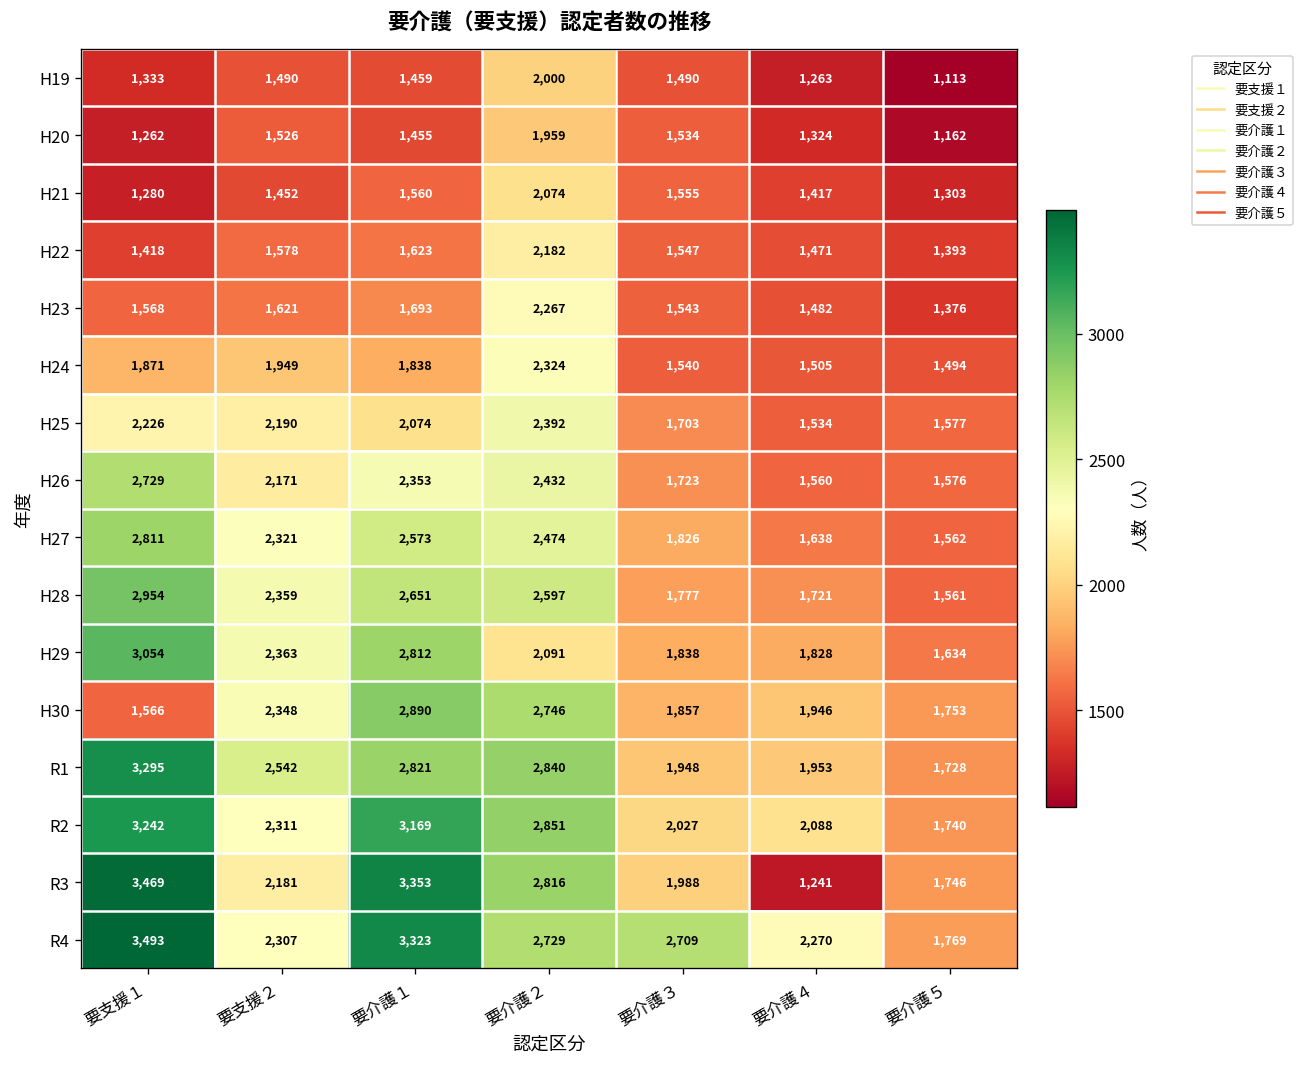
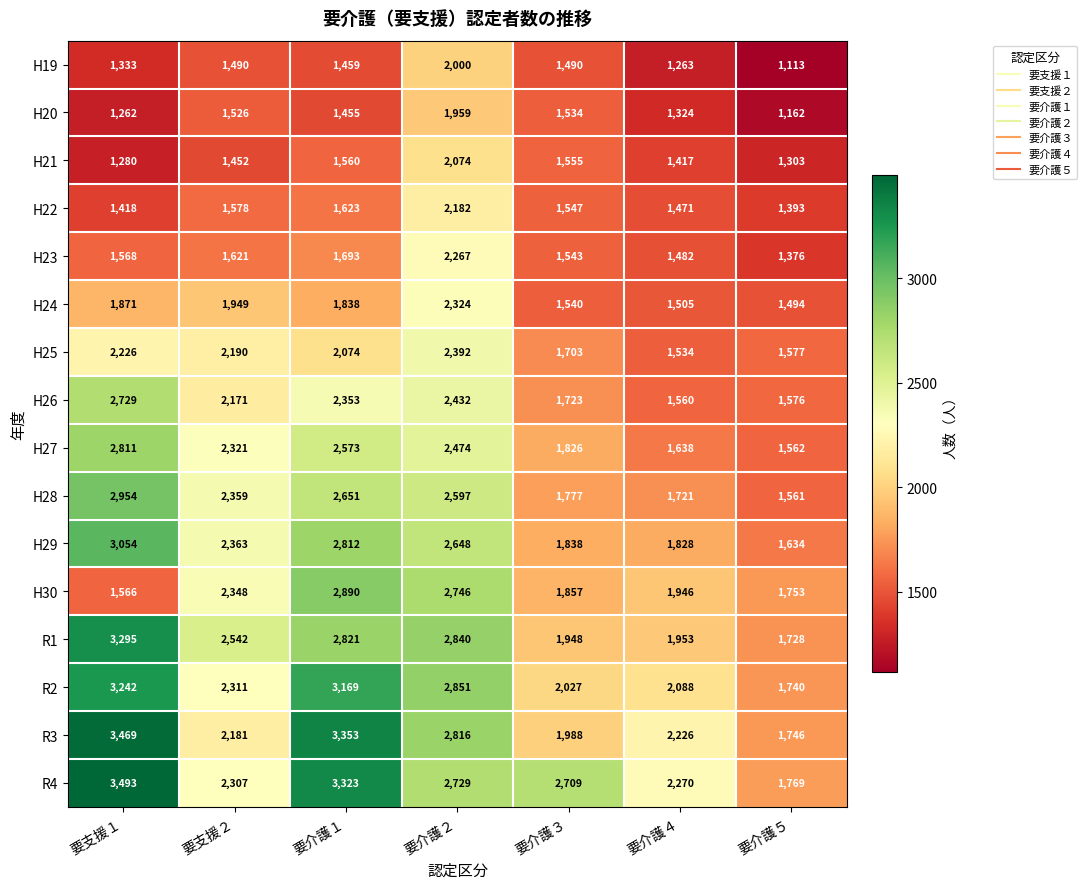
  {
    "H19": {
      "要支援１": "1,333",
      "要支援２": "1,490",
      "要介護１": "1,459",
      "要介護２": "2,000",
      "要介護３": "1,490",
      "要介護４": "1,263",
      "要介護５": "1,113"
    },
    "H20": {
      "要支援１": "1,262",
      "要支援２": "1,526",
      "要介護１": "1,455",
      "要介護２": "1,959",
      "要介護３": "1,534",
      "要介護４": "1,324",
      "要介護５": "1,162"
    },
    "H21": {
      "要支援１": "1,280",
      "要支援２": "1,452",
      "要介護１": "1,560",
      "要介護２": "2,074",
      "要介護３": "1,555",
      "要介護４": "1,417",
      "要介護５": "1,303"
    },
    "H22": {
      "要支援１": "1,418",
      "要支援２": "1,578",
      "要介護１": "1,623",
      "要介護２": "2,182",
      "要介護３": "1,547",
      "要介護４": "1,471",
      "要介護５": "1,393"
    },
    "H23": {
      "要支援１": "1,568",
      "要支援２": "1,621",
      "要介護１": "1,693",
      "要介護２": "2,267",
      "要介護３": "1,543",
      "要介護４": "1,482",
      "要介護５": "1,376"
    },
    "H24": {
      "要支援１": "1,871",
      "要支援２": "1,949",
      "要介護１": "1,838",
      "要介護２": "2,324",
      "要介護３": "1,540",
      "要介護４": "1,505",
      "要介護５": "1,494"
    },
    "H25": {
      "要支援１": "2,226",
      "要支援２": "2,190",
      "要介護１": "2,074",
      "要介護２": "2,392",
      "要介護３": "1,703",
      "要介護４": "1,534",
      "要介護５": "1,577"
    },
    "H26": {
      "要支援１": "2,729",
      "要支援２": "2,171",
      "要介護１": "2,353",
      "要介護２": "2,432",
      "要介護３": "1,723",
      "要介護４": "1,560",
      "要介護５": "1,576"
    },
    "H27": {
      "要支援１": "2,811",
      "要支援２": "2,321",
      "要介護１": "2,573",
      "要介護２": "2,474",
      "要介護３": "1,826",
      "要介護４": "1,638",
      "要介護５": "1,562"
    },
    "H28": {
      "要支援１": "2,954",
      "要支援２": "2,359",
      "要介護１": "2,651",
      "要介護２": "2,597",
      "要介護３": "1,777",
      "要介護４": "1,721",
      "要介護５": "1,561"
    },
    "H29": {
      "要支援１": "3,054",
      "要支援２": "2,363",
      "要介護１": "2,812",
-     "要介護２": "2,091",
+     "要介護２": "2,648",
      "要介護３": "1,838",
      "要介護４": "1,828",
      "要介護５": "1,634"
    },
    "H30": {
      "要支援１": "1,566",
      "要支援２": "2,348",
      "要介護１": "2,890",
      "要介護２": "2,746",
      "要介護３": "1,857",
      "要介護４": "1,946",
      "要介護５": "1,753"
    },
    "R1": {
      "要支援１": "3,295",
      "要支援２": "2,542",
      "要介護１": "2,821",
      "要介護２": "2,840",
      "要介護３": "1,948",
      "要介護４": "1,953",
      "要介護５": "1,728"
    },
    "R2": {
      "要支援１": "3,242",
      "要支援２": "2,311",
      "要介護１": "3,169",
      "要介護２": "2,851",
      "要介護３": "2,027",
      "要介護４": "2,088",
      "要介護５": "1,740"
    },
    "R3": {
      "要支援１": "3,469",
      "要支援２": "2,181",
      "要介護１": "3,353",
      "要介護２": "2,816",
      "要介護３": "1,988",
-     "要介護４": "1,241",
+     "要介護４": "2,226",
      "要介護５": "1,746"
    },
    "R4": {
      "要支援１": "3,493",
      "要支援２": "2,307",
      "要介護１": "3,323",
      "要介護２": "2,729",
      "要介護３": "2,709",
      "要介護４": "2,270",
      "要介護５": "1,769"
    }
  }
